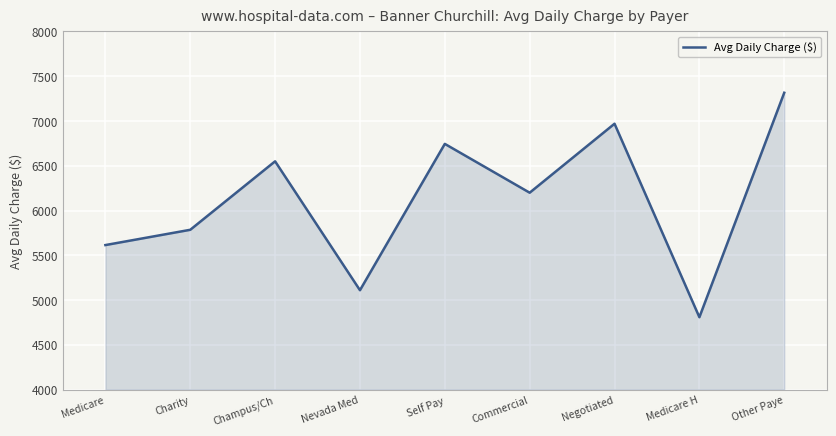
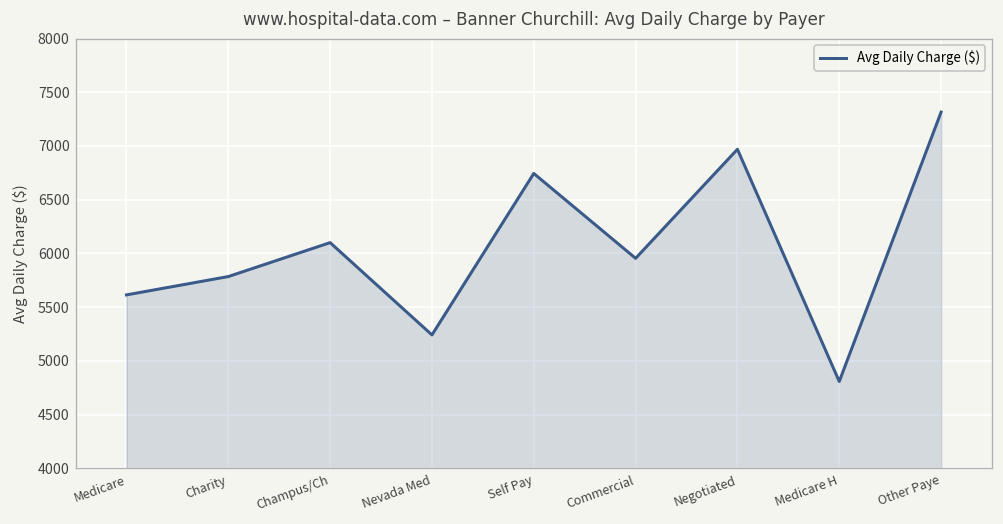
  {
    "Medicare": 5600,
    "Charity": 5800,
-   "Champus/Ch": 6500,
-   "Nevada Med": 5100,
+   "Champus/Ch": 6100,
+   "Nevada Med": 5200,
    "Self Pay": 6700,
-   "Commercial": 6200,
+   "Commercial": 6000,
    "Negotiated": 7000,
    "Medicare H": 4800,
    "Other Paye": 7300
  }
